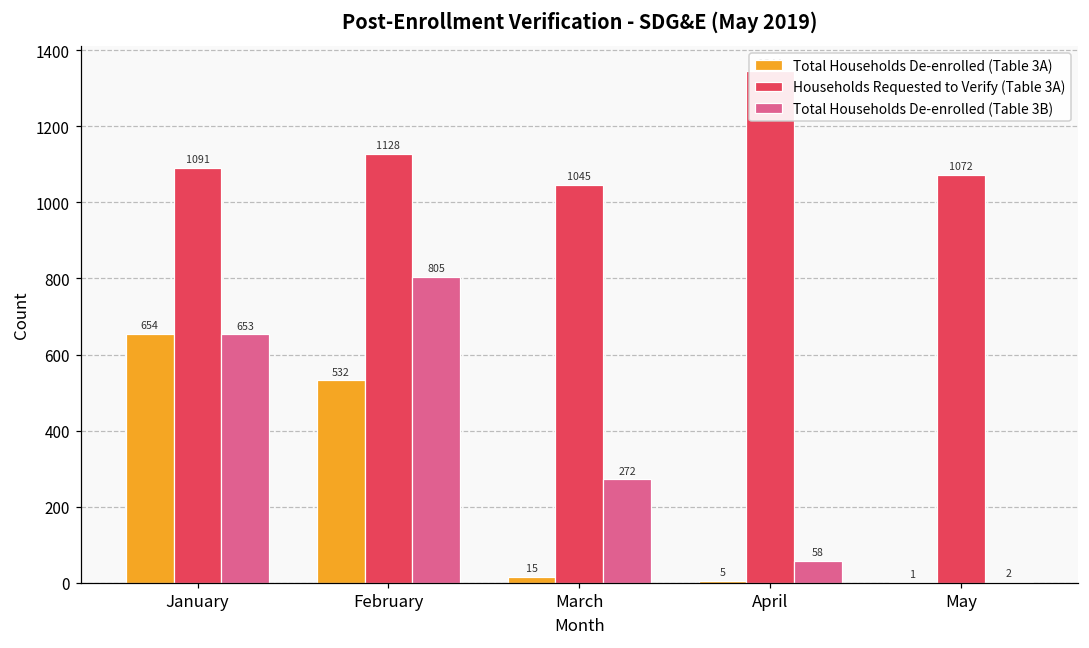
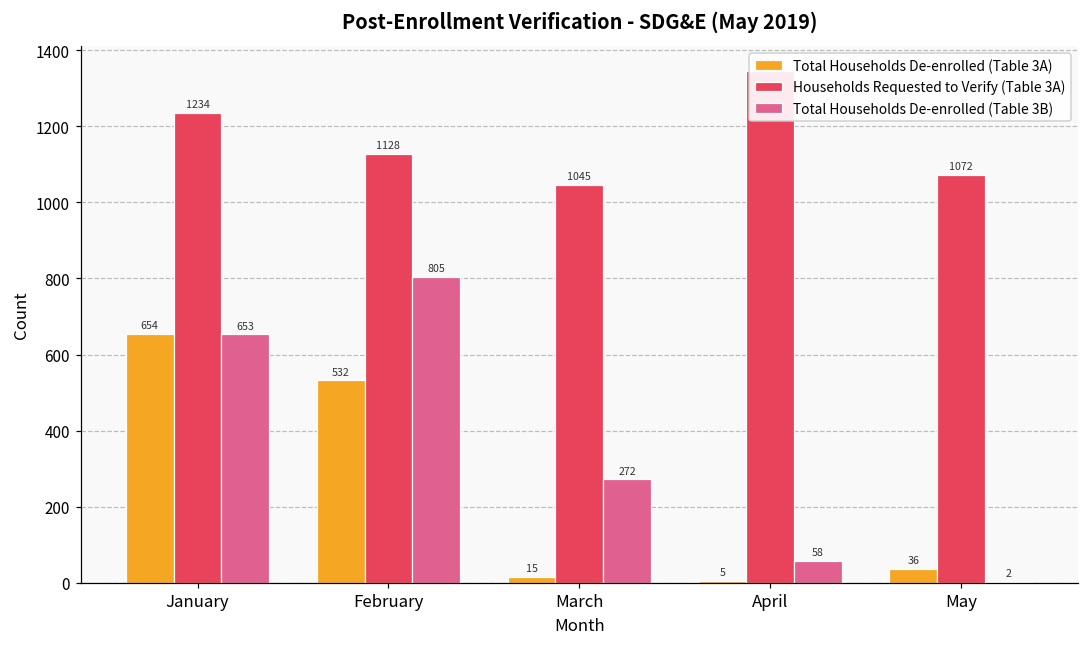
  {
    "Total Households De-enrolled (Table 3A)": {
      "January": 654,
      "February": 532,
      "March": 15,
      "April": 5,
-     "May": 1
+     "May": 36
    },
    "Households Requested to Verify (Table 3A)": {
-     "January": 1091,
+     "January": 1234,
      "February": 1128,
      "March": 1045,
      "May": 1072
    },
    "Total Households De-enrolled (Table 3B)": {
      "January": 653,
      "February": 805,
      "March": 272,
      "April": 58,
      "May": 2
    }
  }
